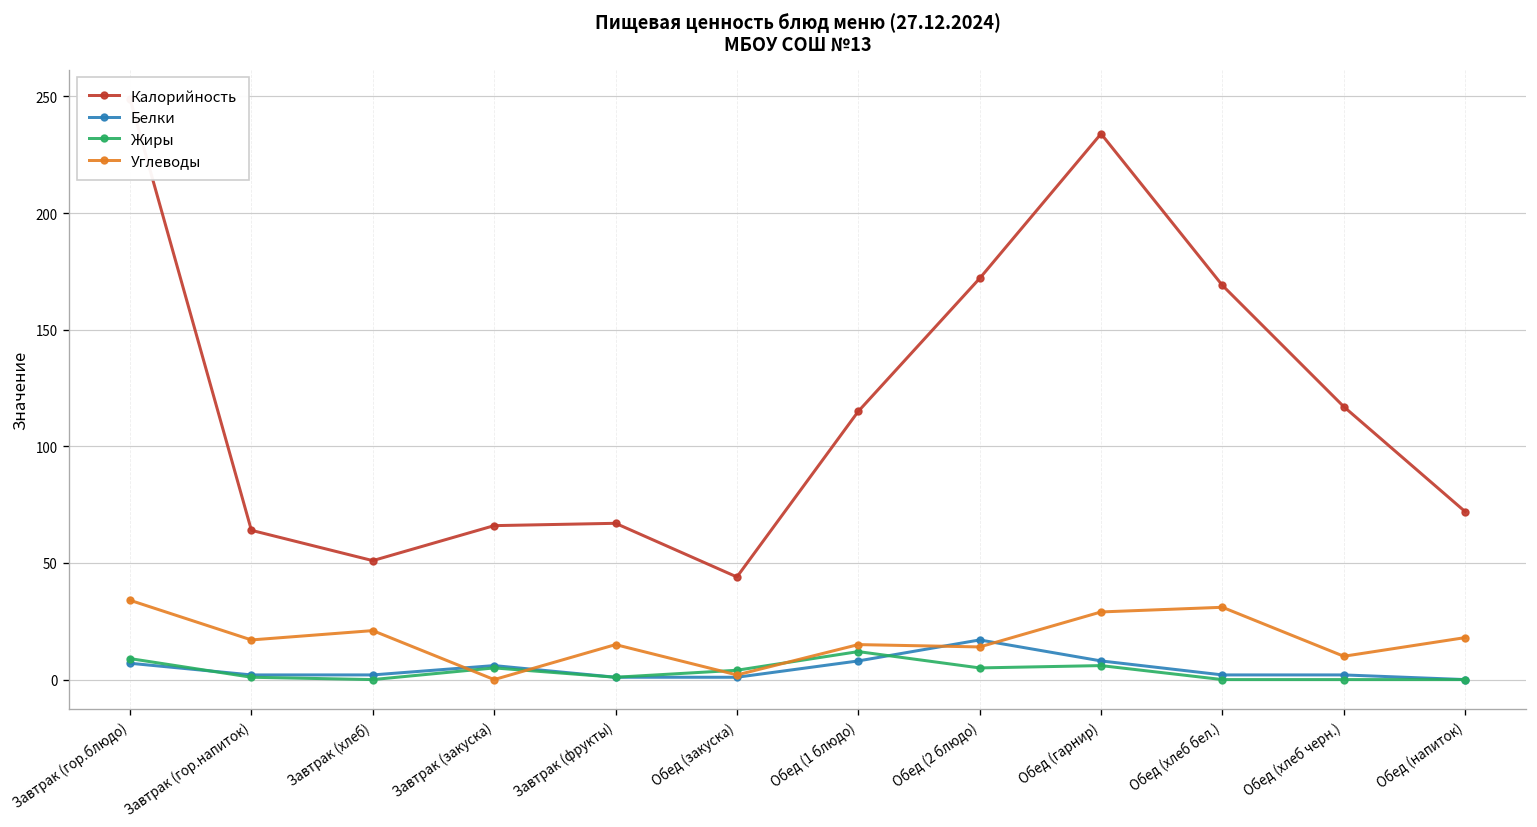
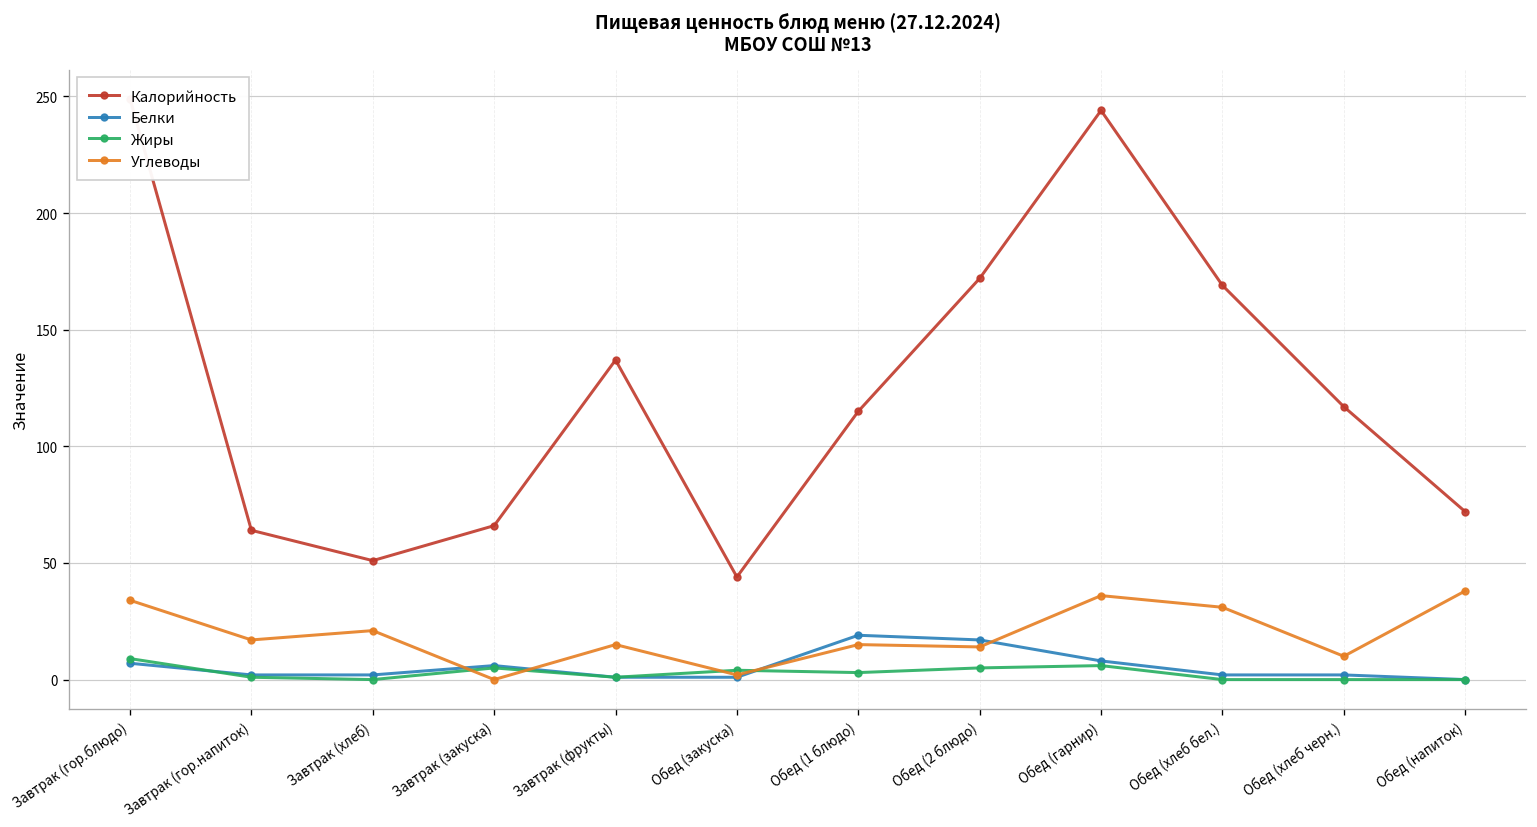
  {
    "Калорийность": {
      "Завтрак (гор.напиток)": 64,
      "Завтрак (хлеб)": 51,
      "Завтрак (закуска)": 66,
-     "Завтрак (фрукты)": 67,
+     "Завтрак (фрукты)": 137,
      "Обед (закуска)": 44,
      "Обед (1 блюдо)": 115,
      "Обед (2 блюдо)": 172,
-     "Обед (гарнир)": 234,
+     "Обед (гарнир)": 244,
      "Обед (хлеб бел.)": 169,
      "Обед (хлеб черн.)": 117,
      "Обед (напиток)": 72
    },
    "Белки": {
      "Завтрак (гор.блюдо)": 7,
      "Завтрак (хлеб)": 2,
-     "Обед (1 блюдо)": 8,
+     "Обед (1 блюдо)": 19,
      "Обед (2 блюдо)": 17,
      "Обед (гарнир)": 8,
      "Обед (хлеб бел.)": 2,
      "Обед (хлеб черн.)": 2
    },
    "Жиры": {
      "Завтрак (гор.блюдо)": 9,
      "Завтрак (хлеб)": 0,
      "Обед (закуска)": 4,
-     "Обед (1 блюдо)": 12,
+     "Обед (1 блюдо)": 3,
      "Обед (2 блюдо)": 5,
      "Обед (гарнир)": 6,
      "Обед (хлеб бел.)": 0,
      "Обед (хлеб черн.)": 0
    },
    "Углеводы": {
      "Завтрак (гор.блюдо)": 34,
      "Завтрак (гор.напиток)": 17,
      "Завтрак (хлеб)": 21,
      "Завтрак (закуска)": 0,
      "Завтрак (фрукты)": 15,
      "Обед (1 блюдо)": 15,
      "Обед (2 блюдо)": 14,
-     "Обед (гарнир)": 29,
+     "Обед (гарнир)": 36,
      "Обед (хлеб бел.)": 31,
      "Обед (хлеб черн.)": 10,
-     "Обед (напиток)": 18
+     "Обед (напиток)": 38
    }
  }
